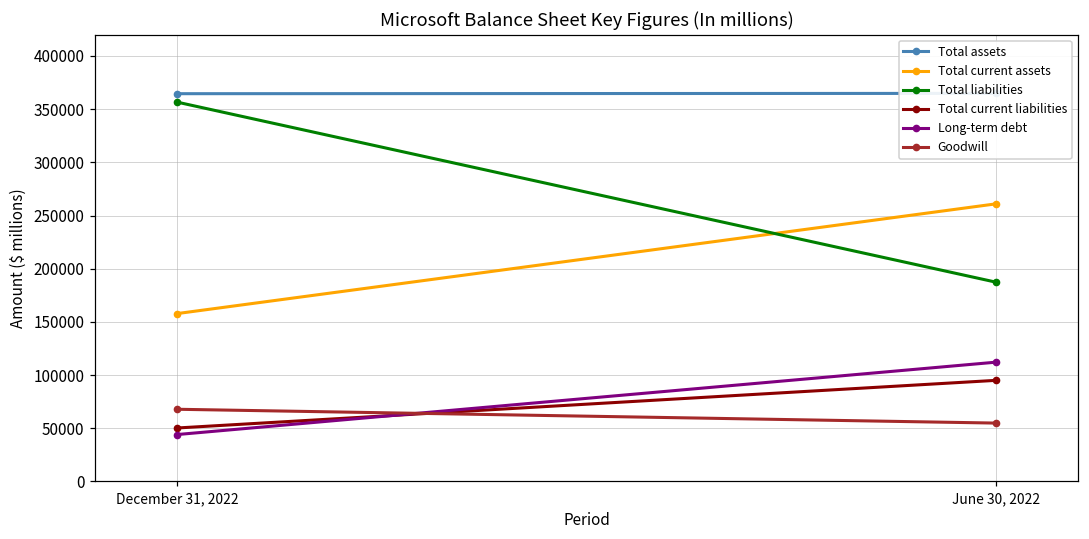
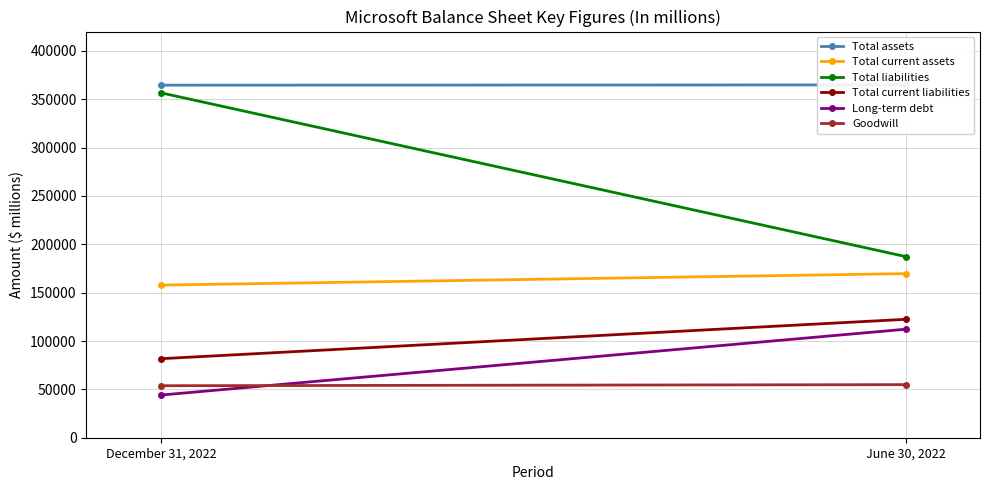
  {
    "Total assets": {
      "December 31, 2022": 360000
    },
    "Total current assets": {
      "December 31, 2022": 160000,
-     "June 30, 2022": 260000
+     "June 30, 2022": 170000
    },
    "Total liabilities": {
      "December 31, 2022": 360000,
      "June 30, 2022": 190000
    },
    "Total current liabilities": {
-     "December 31, 2022": 50000,
-     "June 30, 2022": 100000
+     "December 31, 2022": 80000,
+     "June 30, 2022": 120000
    },
    "Long-term debt": {
      "December 31, 2022": 40000,
      "June 30, 2022": 110000
    },
    "Goodwill": {
-     "December 31, 2022": 70000,
+     "December 31, 2022": 50000,
      "June 30, 2022": 50000
    }
  }
